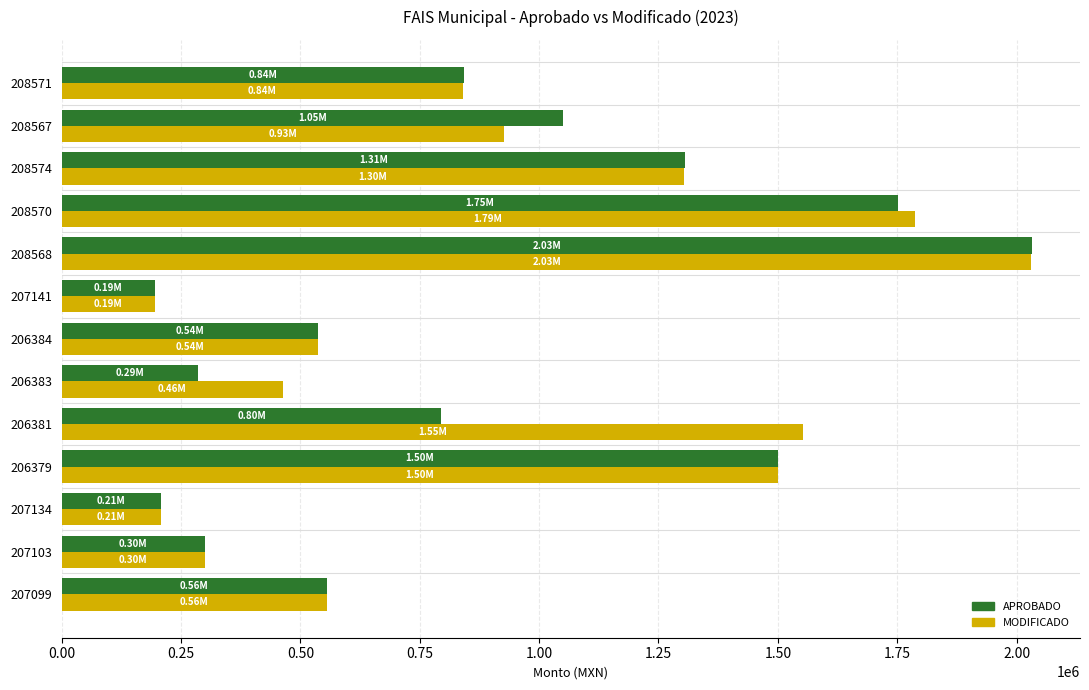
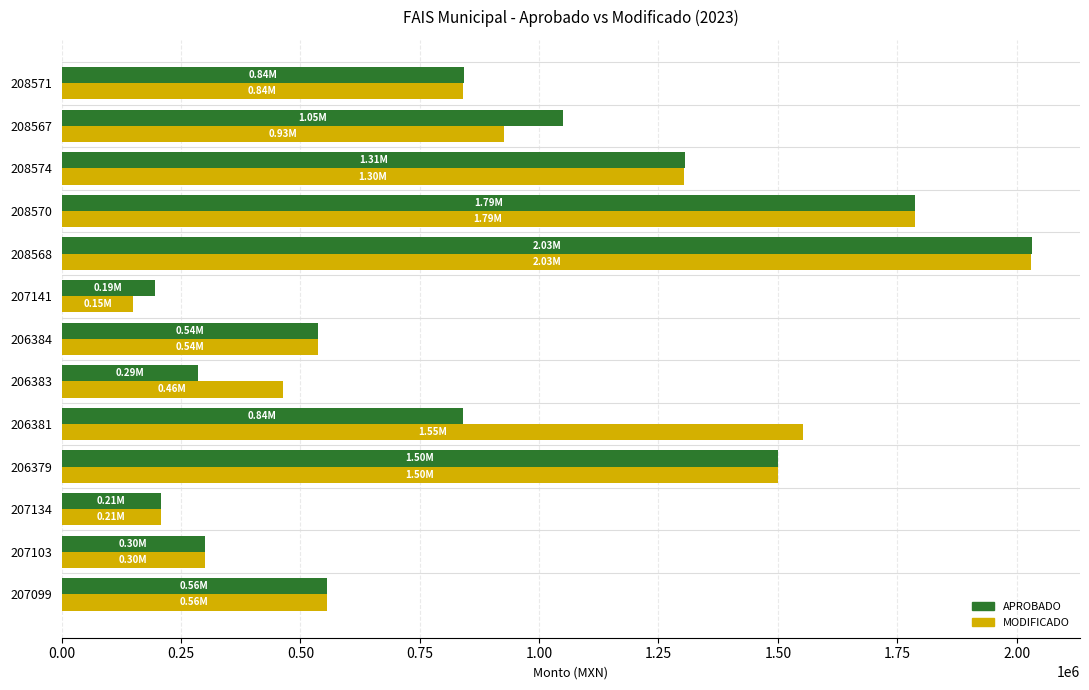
  {
    "APROBADO": {
      "208571": "0.84M",
      "208567": "1.05M",
      "208574": "1.31M",
-     "208570": "1.75M",
+     "208570": "1.79M",
      "208568": "2.03M",
      "207141": "0.19M",
      "206384": "0.54M",
      "206383": "0.29M",
-     "206381": "0.80M",
+     "206381": "0.84M",
      "206379": "1.50M",
      "207134": "0.21M",
      "207103": "0.30M",
      "207099": "0.56M"
    },
    "MODIFICADO": {
      "208571": "0.84M",
      "208567": "0.93M",
      "208574": "1.30M",
      "208570": "1.79M",
      "208568": "2.03M",
-     "207141": "0.19M",
+     "207141": "0.15M",
      "206384": "0.54M",
      "206383": "0.46M",
      "206381": "1.55M",
      "206379": "1.50M",
      "207134": "0.21M",
      "207103": "0.30M",
      "207099": "0.56M"
    }
  }
